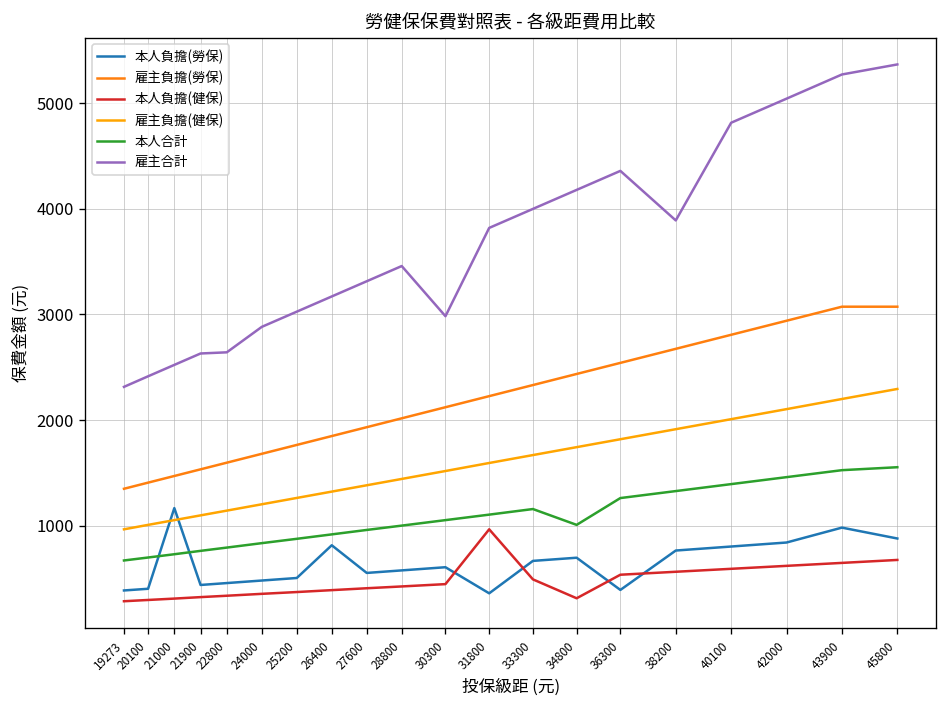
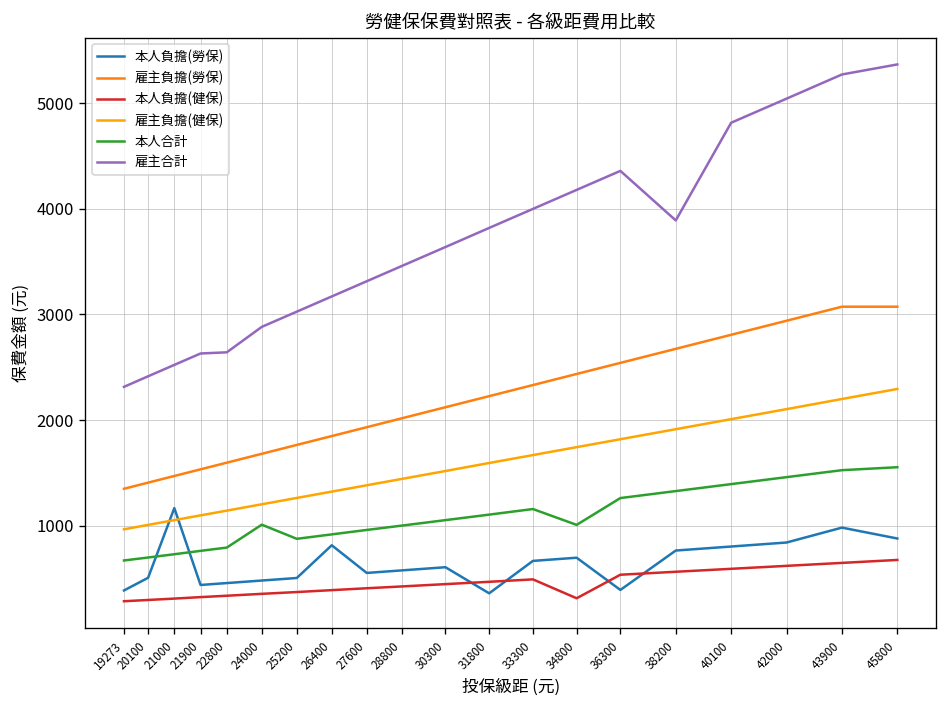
  {
    "本人負擔(勞保)": {
      "19273": 400,
-     "20100": 400,
+     "20100": 500,
      "21000": 1200,
      "21900": 400,
      "22800": 500,
      "24000": 500,
      "25200": 500,
      "26400": 800,
      "27600": 600,
      "28800": 600,
      "30300": 600,
      "31800": 400,
      "33300": 700,
      "34800": 700,
      "36300": 400,
      "38200": 800,
      "40100": 800,
      "42000": 800,
      "43900": 1000,
      "45800": 900
    },
    "本人負擔(健保)": {
      "19273": 300,
      "20100": 300,
      "21000": 300,
      "21900": 300,
      "22800": 300,
      "24000": 400,
      "25200": 400,
      "26400": 400,
      "27600": 400,
      "28800": 400,
      "30300": 400,
-     "31800": 1000,
+     "31800": 500,
      "33300": 500,
      "34800": 300,
      "36300": 500,
      "38200": 600,
      "40100": 600,
      "42000": 600,
      "43900": 600,
      "45800": 700
    },
    "本人合計": {
      "19273": 700,
      "20100": 700,
      "21000": 700,
      "21900": 800,
      "22800": 800,
-     "24000": 800,
+     "24000": 1000,
      "25200": 900,
      "26400": 900,
      "27600": 1000,
      "28800": 1000,
      "30300": 1100,
      "31800": 1100,
      "33300": 1200,
      "34800": 1000,
      "36300": 1300,
      "38200": 1300,
      "40100": 1400,
      "42000": 1500,
      "43900": 1500,
      "45800": 1600
    },
    "雇主合計": {
      "19273": 2300,
      "20100": 2400,
      "21000": 2500,
      "21900": 2600,
      "22800": 2600,
      "24000": 2900,
      "25200": 3000,
      "26400": 3200,
      "27600": 3300,
      "28800": 3500,
-     "30300": 3000,
+     "30300": 3600,
      "31800": 3800,
      "33300": 4000,
      "34800": 4200,
      "36300": 4400,
      "38200": 3900,
      "40100": 4800,
      "42000": 5000,
      "43900": 5300,
      "45800": 5400
    }
  }
